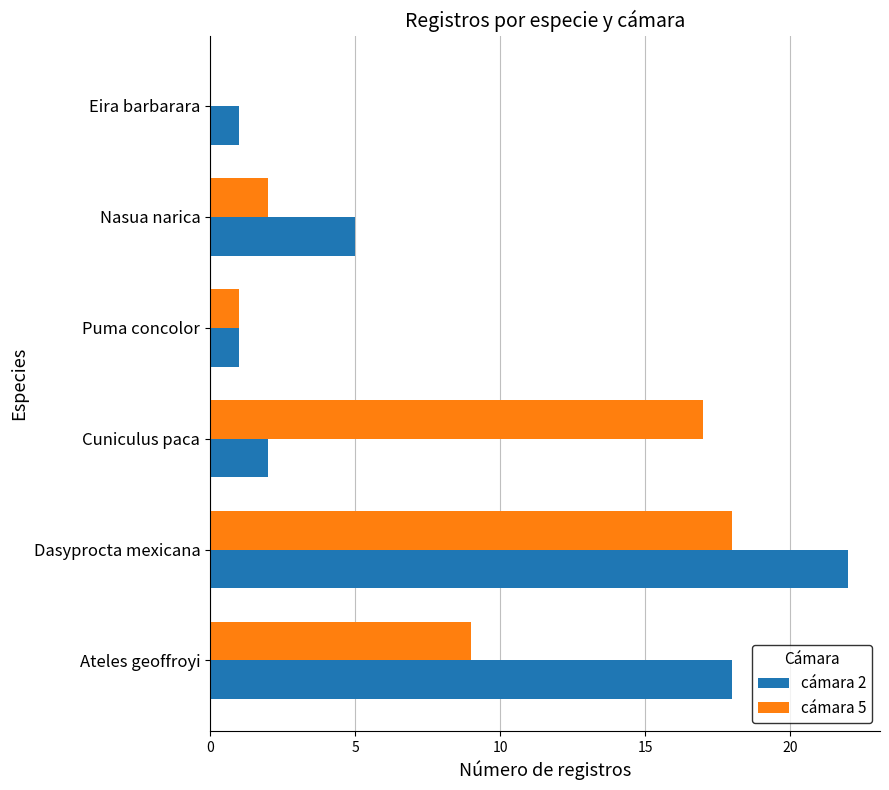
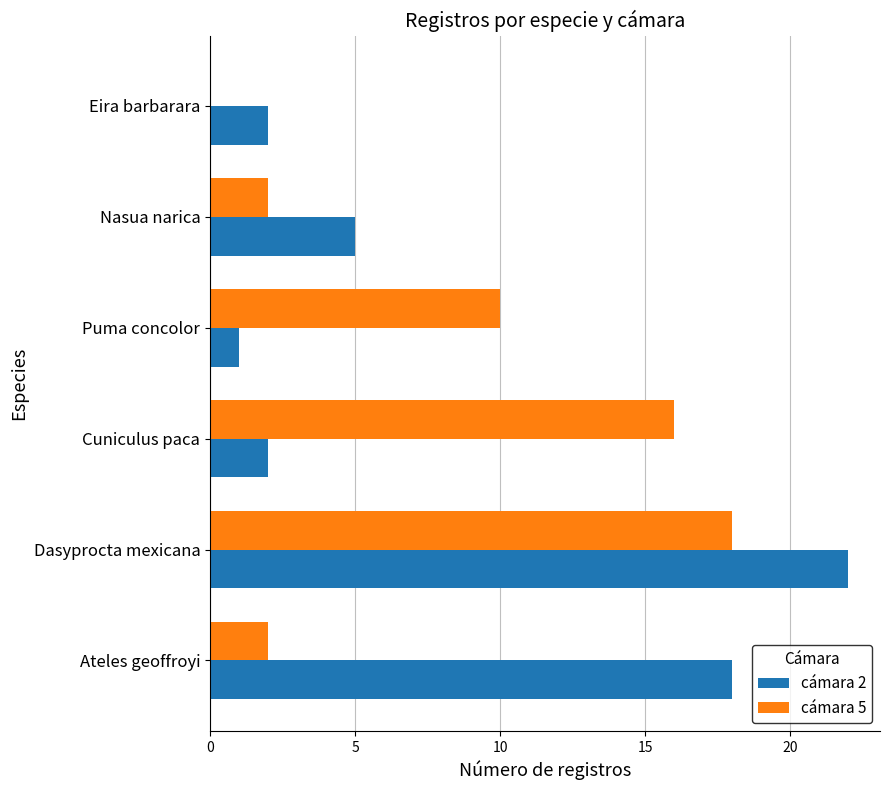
  {
    "cámara 2": {
-     "Eira barbarara": 1,
+     "Eira barbarara": 2,
      "Nasua narica": 5,
      "Puma concolor": 1,
      "Cuniculus paca": 2,
      "Dasyprocta mexicana": 22,
      "Ateles geoffroyi": 18
    },
    "cámara 5": {
      "Eira barbarara": 0,
      "Nasua narica": 2,
-     "Puma concolor": 1,
-     "Cuniculus paca": 17,
+     "Puma concolor": 10,
+     "Cuniculus paca": 16,
      "Dasyprocta mexicana": 18,
-     "Ateles geoffroyi": 9
+     "Ateles geoffroyi": 2
    }
  }
